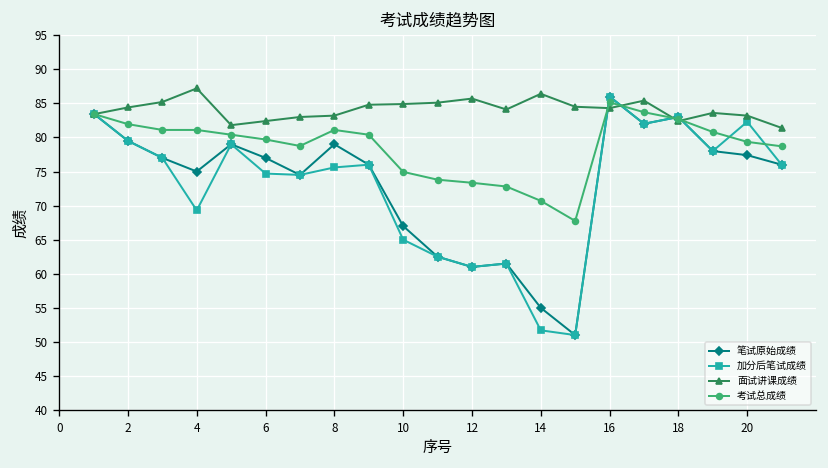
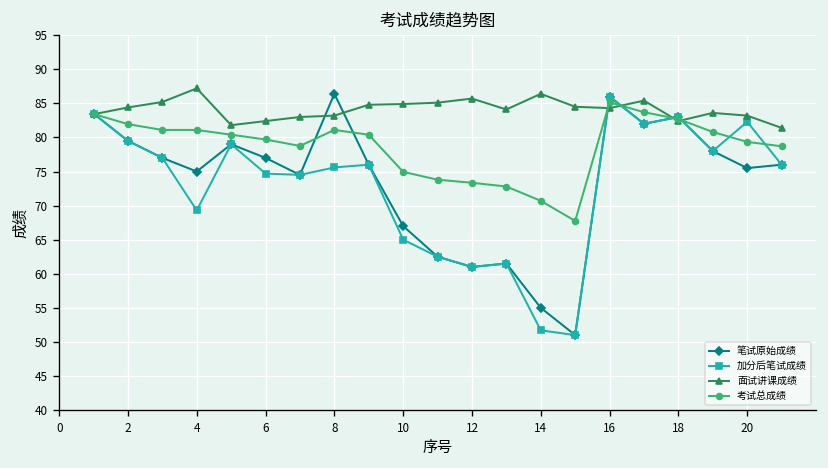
  {
    "笔试原始成绩": {
      "4": 75,
      "6": 77,
-     "8": 79,
+     "8": 86,
      "10": 67,
      "14": 55,
-     "20": 77
+     "20": 76
    },
    "加分后笔试成绩": {
      "4": 69,
      "6": 75,
      "8": 76,
      "10": 65,
      "14": 52,
      "20": 82
    }
  }
